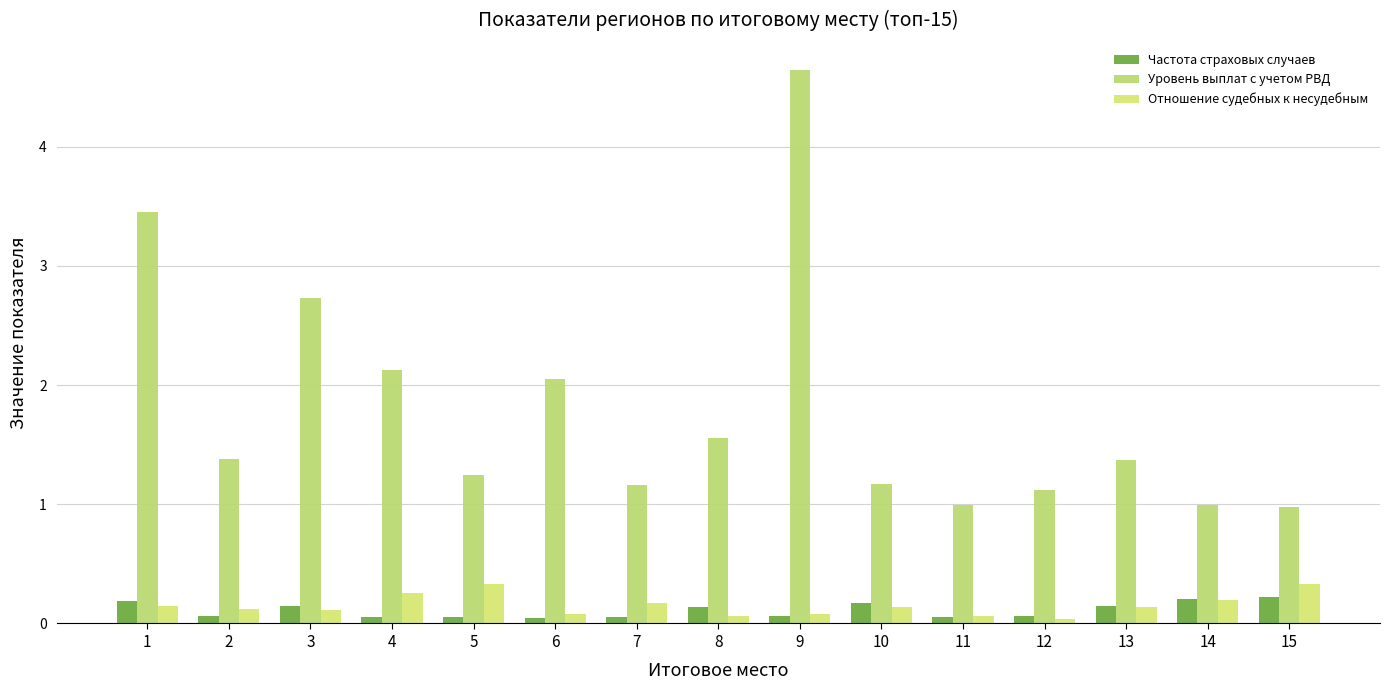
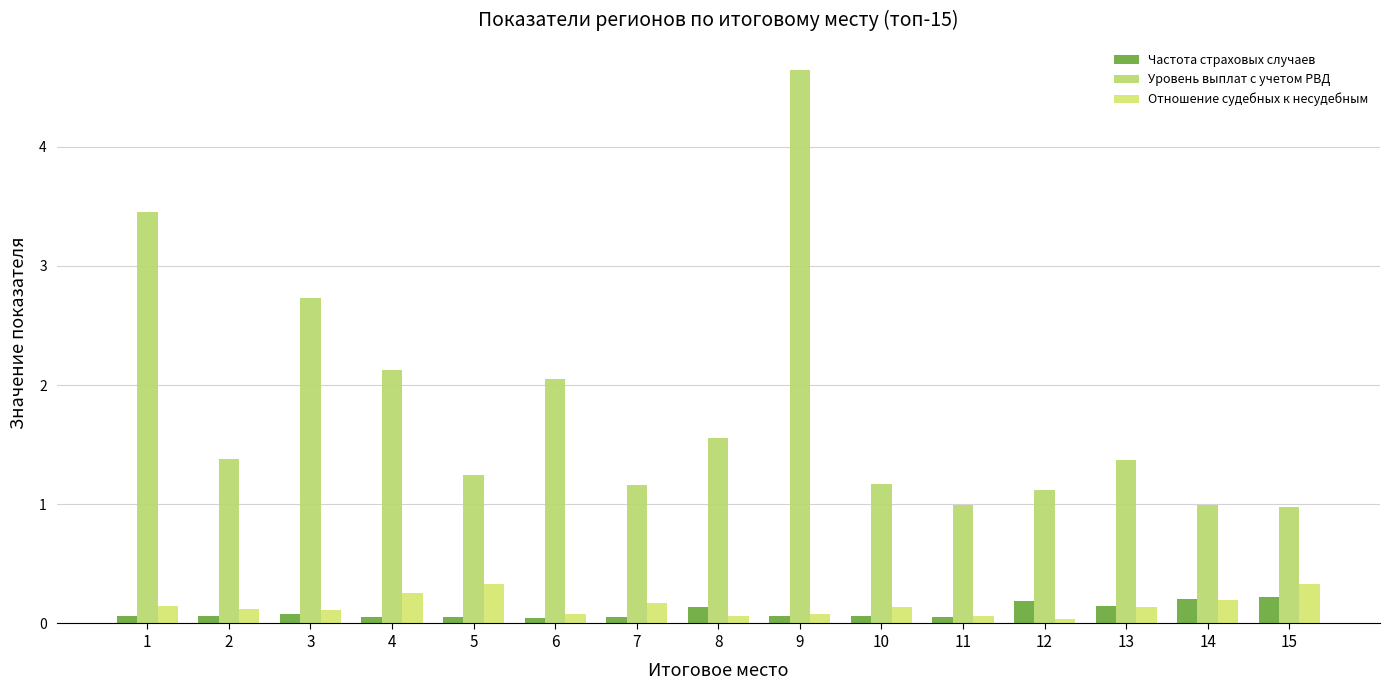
  {
    "Частота страховых случаев": {
-     "1": 0.19,
+     "1": 0.07,
      "2": 0.06,
-     "3": 0.15,
+     "3": 0.08,
      "4": 0.06,
      "5": 0.06,
      "6": 0.05,
      "7": 0.06,
      "8": 0.13,
      "9": 0.06,
-     "10": 0.17,
+     "10": 0.07,
      "11": 0.05,
-     "12": 0.07,
+     "12": 0.19,
      "13": 0.15,
      "14": 0.20,
      "15": 0.22
    }
  }
